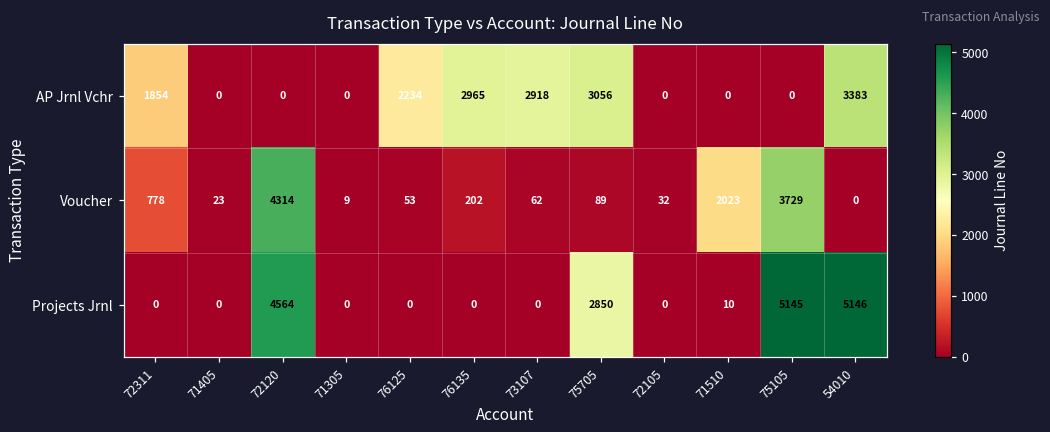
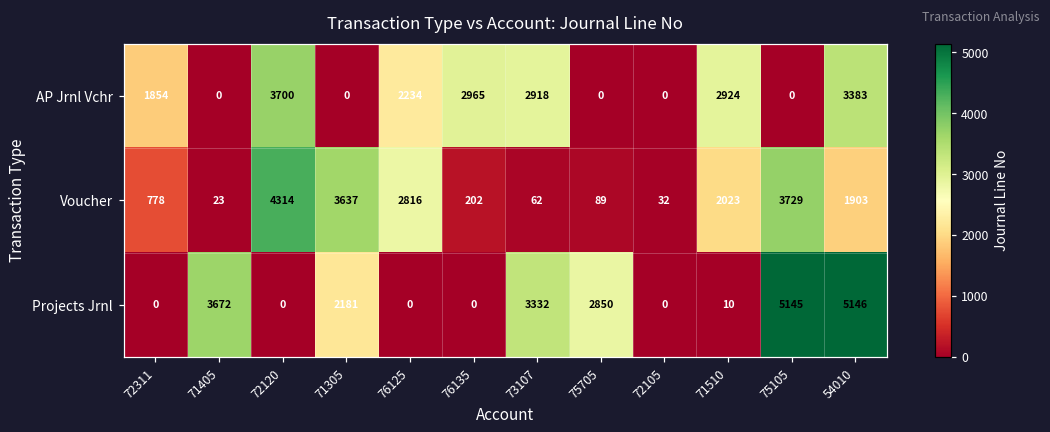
  {
    "AP Jrnl Vchr": {
      "72311": 1854,
      "71405": 0,
-     "72120": 0,
+     "72120": 3700,
      "71305": 0,
      "76125": 2234,
      "76135": 2965,
      "73107": 2918,
-     "75705": 3056,
+     "75705": 0,
      "72105": 0,
-     "71510": 0,
+     "71510": 2924,
      "75105": 0,
      "54010": 3383
    },
    "Voucher": {
      "72311": 778,
      "71405": 23,
      "72120": 4314,
-     "71305": 9,
-     "76125": 53,
+     "71305": 3637,
+     "76125": 2816,
      "76135": 202,
      "73107": 62,
      "75705": 89,
      "72105": 32,
      "71510": 2023,
      "75105": 3729,
-     "54010": 0
+     "54010": 1903
    },
    "Projects Jrnl": {
      "72311": 0,
-     "71405": 0,
-     "72120": 4564,
-     "71305": 0,
+     "71405": 3672,
+     "72120": 0,
+     "71305": 2181,
      "76125": 0,
      "76135": 0,
-     "73107": 0,
+     "73107": 3332,
      "75705": 2850,
      "72105": 0,
      "71510": 10,
      "75105": 5145,
      "54010": 5146
    }
  }
